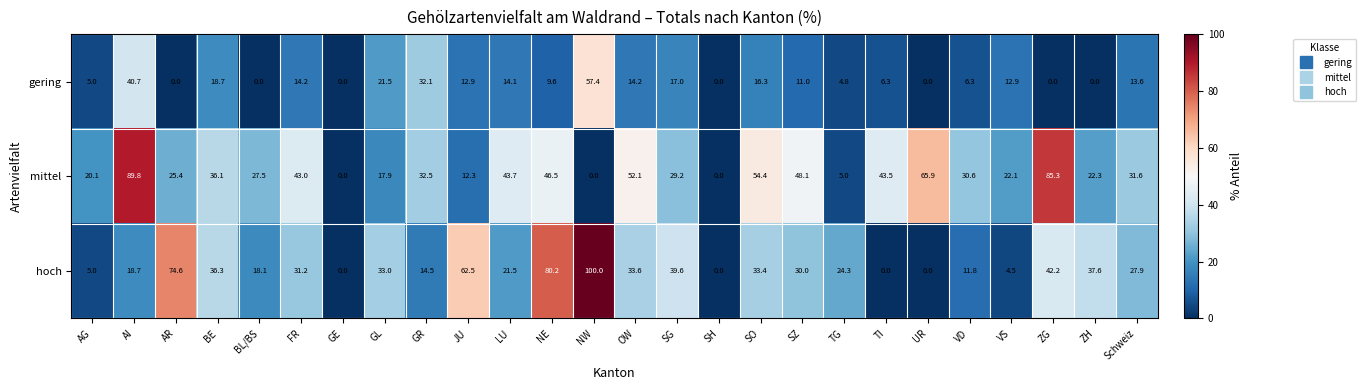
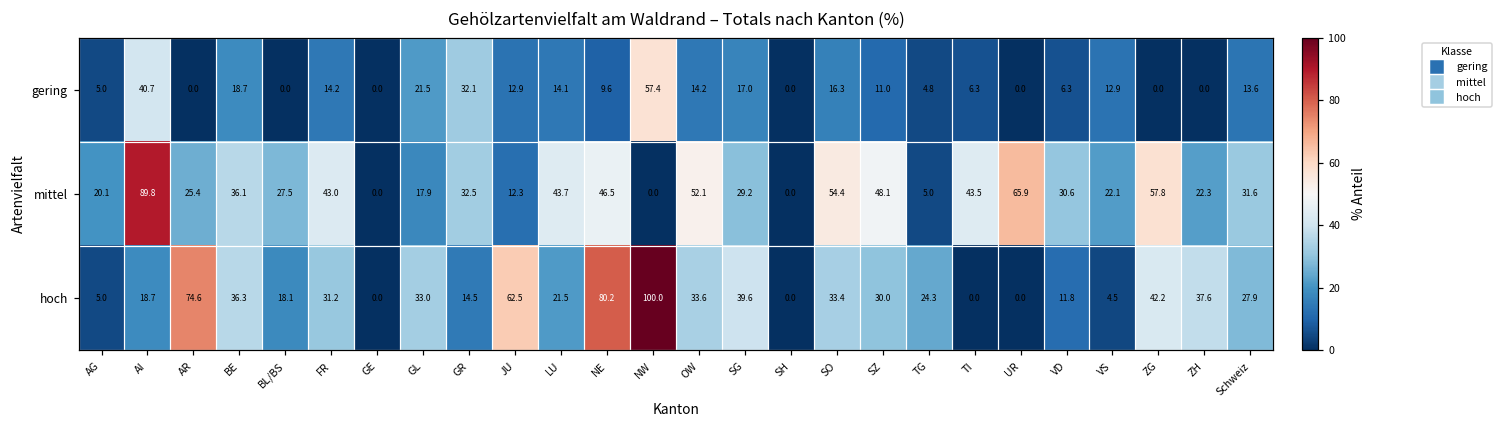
  {
    "gering": {
      "AG": 5.0,
      "AI": 40.7,
      "AR": 0.0,
      "BE": 18.7,
      "BL/BS": 0.0,
      "FR": 14.2,
      "GE": 0.0,
      "GL": 21.5,
      "GR": 32.1,
      "JU": 12.9,
      "LU": 14.1,
      "NE": 9.6,
      "NW": 57.4,
      "OW": 14.2,
      "SG": 17.0,
      "SH": 0.0,
      "SO": 16.3,
      "SZ": 11.0,
      "TG": 4.8,
      "TI": 6.3,
      "UR": 0.0,
      "VD": 6.3,
      "VS": 12.9,
      "ZG": 0.0,
      "ZH": 0.0,
      "Schweiz": 13.6
    },
    "mittel": {
      "AG": 20.1,
      "AI": 89.8,
      "AR": 25.4,
      "BE": 36.1,
      "BL/BS": 27.5,
      "FR": 43.0,
      "GE": 0.0,
      "GL": 17.9,
      "GR": 32.5,
      "JU": 12.3,
      "LU": 43.7,
      "NE": 46.5,
      "NW": 0.0,
      "OW": 52.1,
      "SG": 29.2,
      "SH": 0.0,
      "SO": 54.4,
      "SZ": 48.1,
      "TG": 5.0,
      "TI": 43.5,
      "UR": 65.9,
      "VD": 30.6,
      "VS": 22.1,
-     "ZG": 85.3,
+     "ZG": 57.8,
      "ZH": 22.3,
      "Schweiz": 31.6
    },
    "hoch": {
      "AG": 5.0,
      "AI": 18.7,
      "AR": 74.6,
      "BE": 36.3,
      "BL/BS": 18.1,
      "FR": 31.2,
      "GE": 0.0,
      "GL": 33.0,
      "GR": 14.5,
      "JU": 62.5,
      "LU": 21.5,
      "NE": 80.2,
      "NW": 100.0,
      "OW": 33.6,
      "SG": 39.6,
      "SH": 0.0,
      "SO": 33.4,
      "SZ": 30.0,
      "TG": 24.3,
      "TI": 0.0,
      "UR": 0.0,
      "VD": 11.8,
      "VS": 4.5,
      "ZG": 42.2,
      "ZH": 37.6,
      "Schweiz": 27.9
    }
  }
